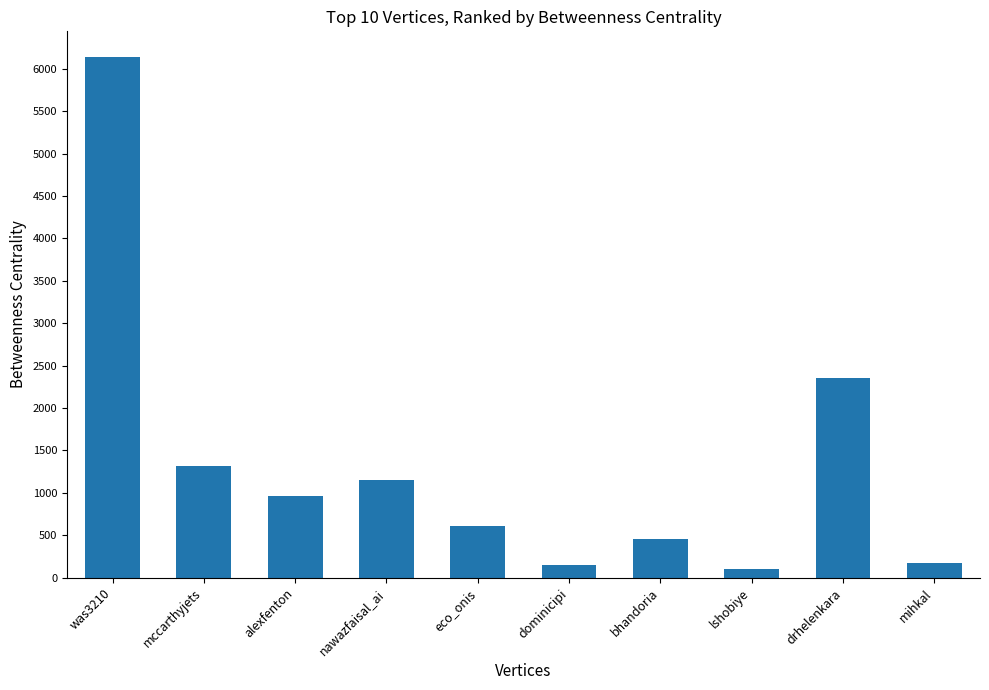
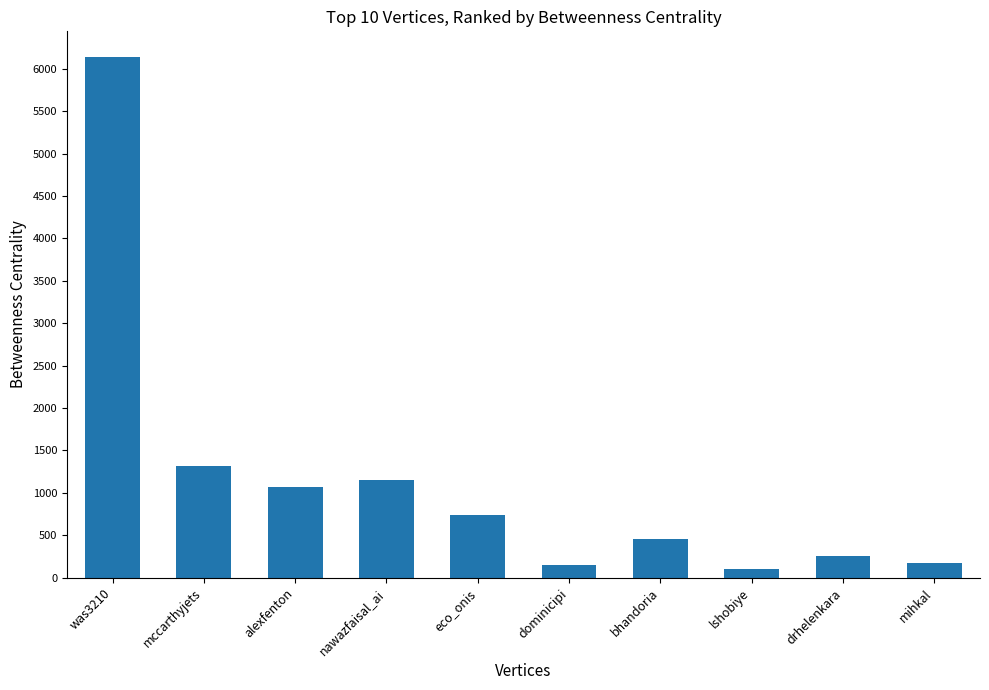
  {
    "was3210": 6100,
    "mccarthyjets": 1300,
-   "alexfenton": 1000,
+   "alexfenton": 1100,
    "nawazfaisal_ai": 1200,
-   "eco_onis": 600,
+   "eco_onis": 700,
    "dominicipi": 100,
    "bhandoria": 500,
    "lshobiye": 100,
-   "drhelenkara": 2400,
+   "drhelenkara": 300,
    "mihkal": 200
  }
